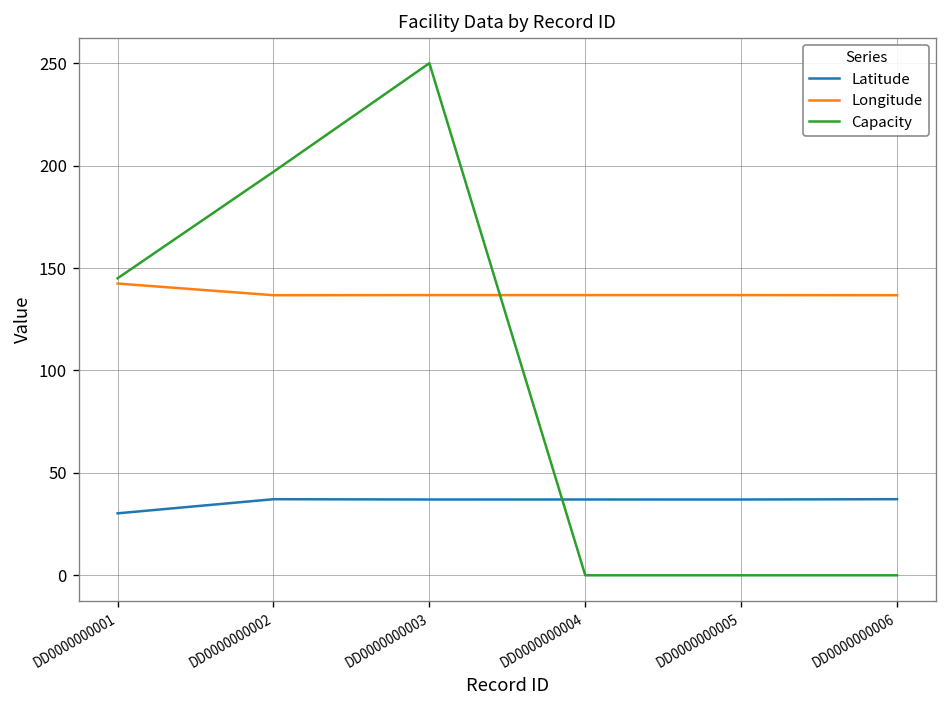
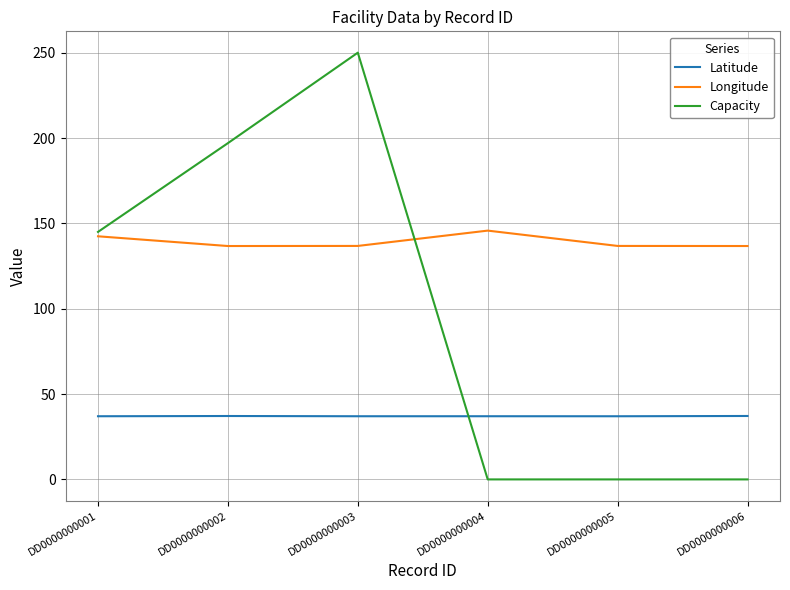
  {
    "Latitude": {
-     "DD0000000001": 30,
+     "DD0000000001": 37,
      "DD0000000002": 37,
      "DD0000000003": 37,
      "DD0000000004": 37,
      "DD0000000005": 37,
      "DD0000000006": 37
    },
    "Longitude": {
      "DD0000000001": 142,
      "DD0000000002": 137,
      "DD0000000003": 137,
-     "DD0000000004": 137,
+     "DD0000000004": 146,
      "DD0000000005": 137,
      "DD0000000006": 137
    },
    "Capacity": {
      "DD0000000001": 145,
      "DD0000000002": 197,
      "DD0000000003": 250,
      "DD0000000004": 0,
      "DD0000000005": 0,
      "DD0000000006": 0
    }
  }
